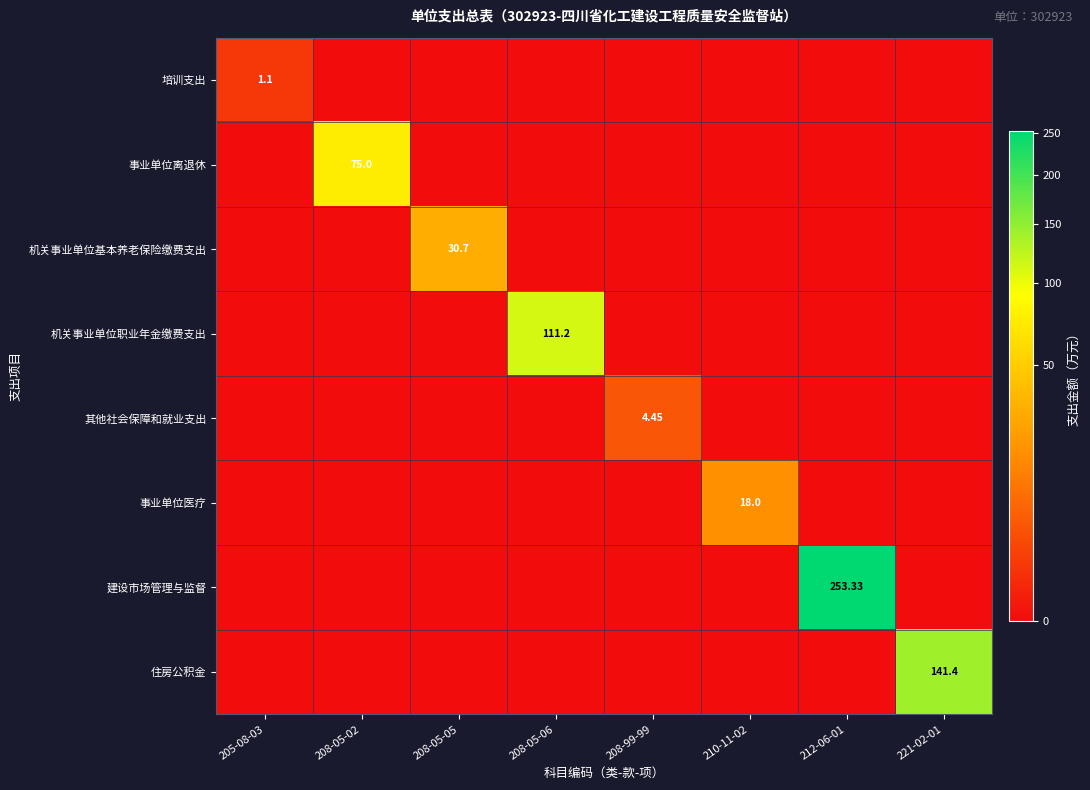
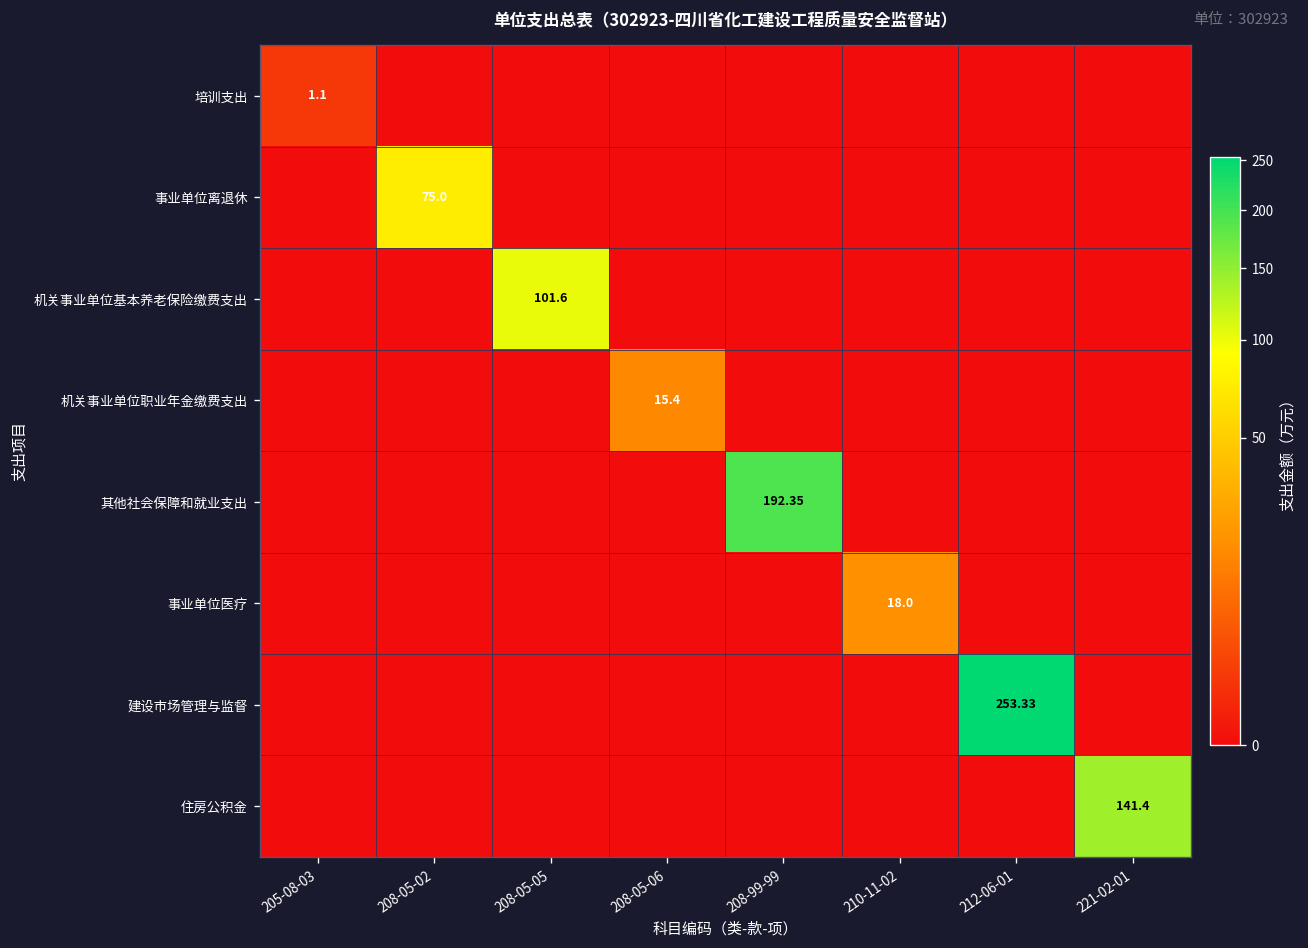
  {
    "培训支出": {
      "205-08-03": 1.1
    },
    "事业单位离退休": {
      "208-05-02": 75.0
    },
    "机关事业单位基本养老保险缴费支出": {
-     "208-05-05": 30.7
+     "208-05-05": 101.6
    },
    "机关事业单位职业年金缴费支出": {
-     "208-05-06": 111.2
+     "208-05-06": 15.4
    },
    "其他社会保障和就业支出": {
-     "208-99-99": 4.45
+     "208-99-99": 192.35
    },
    "事业单位医疗": {
      "210-11-02": 18.0
    },
    "建设市场管理与监督": {
      "212-06-01": 253.33
    },
    "住房公积金": {
      "221-02-01": 141.4
    }
  }
